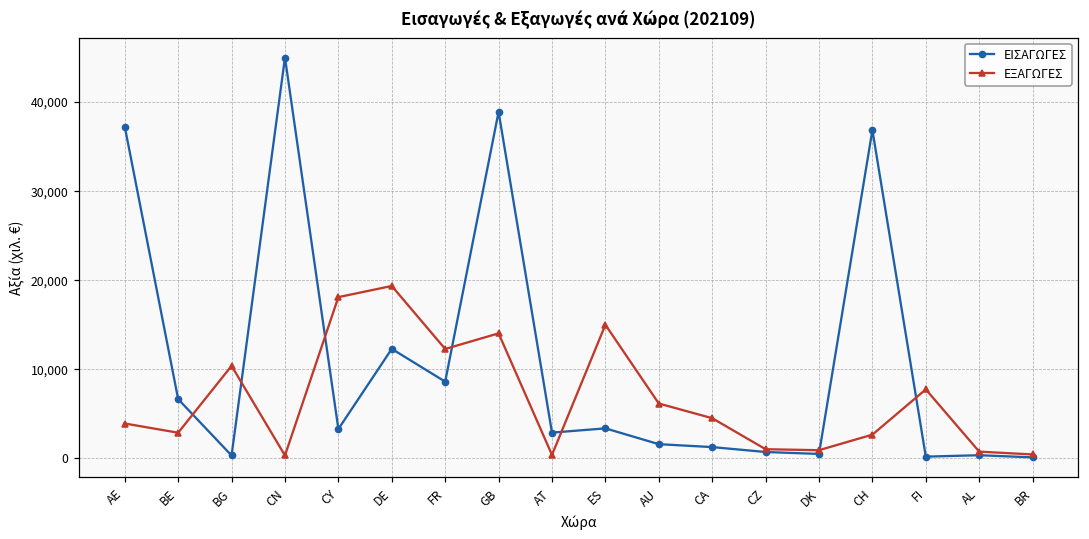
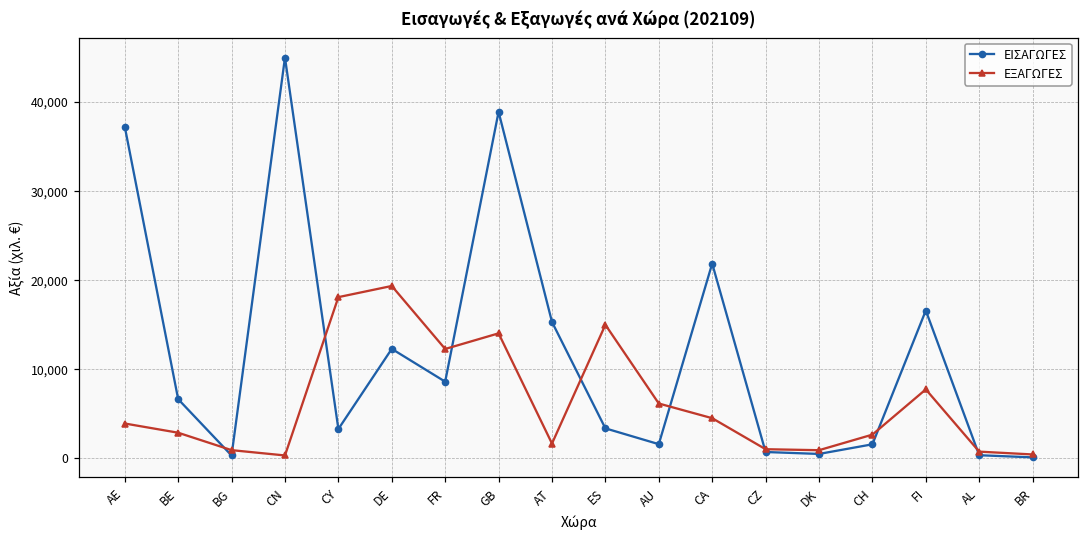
  {
    "ΕΙΣΑΓΩΓΕΣ": {
      "AE": "37,000",
      "BE": "7,000",
      "BG": "0",
      "CN": "45,000",
      "CY": "3,000",
      "DE": "12,000",
      "FR": "9,000",
      "GB": "39,000",
-     "AT": "3,000",
+     "AT": "15,000",
      "ES": "3,000",
      "AU": "2,000",
-     "CA": "1,000",
+     "CA": "22,000",
      "DK": "1,000",
-     "CH": "37,000",
-     "FI": "0",
+     "CH": "2,000",
+     "FI": "17,000",
      "AL": "0",
      "BR": "0"
    },
    "ΕΞΑΓΩΓΕΣ": {
      "AE": "4,000",
      "BE": "3,000",
-     "BG": "10,000",
+     "BG": "1,000",
      "CN": "0",
      "CY": "18,000",
      "DE": "19,000",
      "FR": "12,000",
      "GB": "14,000",
-     "AT": "0",
+     "AT": "2,000",
      "ES": "15,000",
      "AU": "6,000",
      "CA": "5,000",
      "DK": "1,000",
      "CH": "3,000",
      "FI": "8,000",
      "AL": "1,000",
      "BR": "0"
    }
  }
